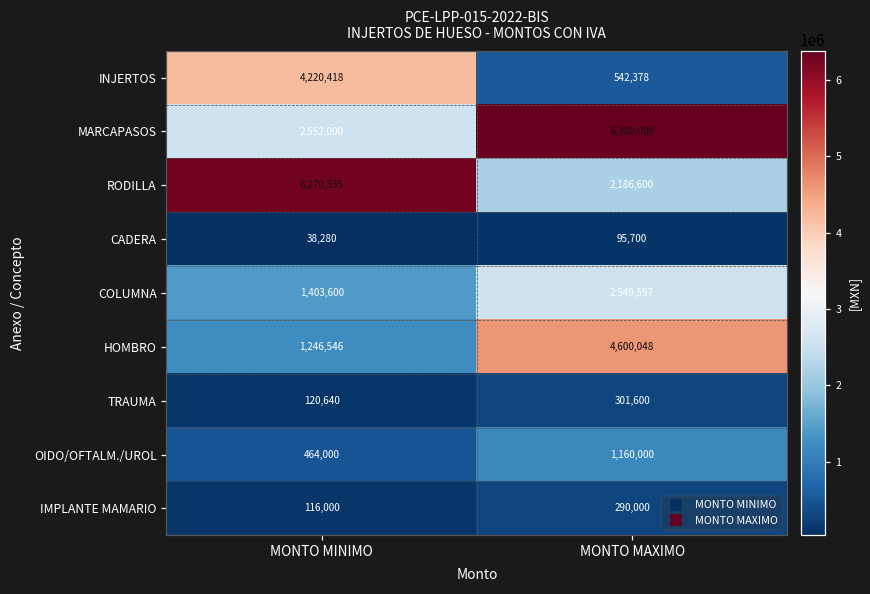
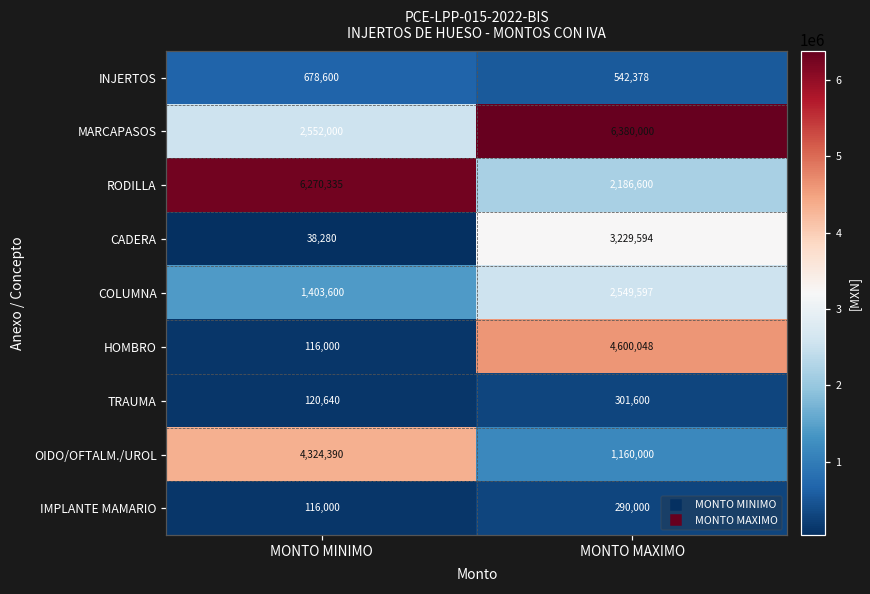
  {
    "INJERTOS": {
-     "MONTO MINIMO": "4,220,418",
+     "MONTO MINIMO": "678,600",
      "MONTO MAXIMO": "542,378"
    },
    "MARCAPASOS": {
      "MONTO MINIMO": "2,552,000",
      "MONTO MAXIMO": "6,380,000"
    },
    "RODILLA": {
      "MONTO MINIMO": "6,270,335",
      "MONTO MAXIMO": "2,186,600"
    },
    "CADERA": {
      "MONTO MINIMO": "38,280",
-     "MONTO MAXIMO": "95,700"
+     "MONTO MAXIMO": "3,229,594"
    },
    "COLUMNA": {
      "MONTO MINIMO": "1,403,600",
      "MONTO MAXIMO": "2,549,597"
    },
    "HOMBRO": {
-     "MONTO MINIMO": "1,246,546",
+     "MONTO MINIMO": "116,000",
      "MONTO MAXIMO": "4,600,048"
    },
    "TRAUMA": {
      "MONTO MINIMO": "120,640",
      "MONTO MAXIMO": "301,600"
    },
    "OIDO/OFTALM./UROL": {
-     "MONTO MINIMO": "464,000",
+     "MONTO MINIMO": "4,324,390",
      "MONTO MAXIMO": "1,160,000"
    },
    "IMPLANTE MAMARIO": {
      "MONTO MINIMO": "116,000",
      "MONTO MAXIMO": "290,000"
    }
  }
